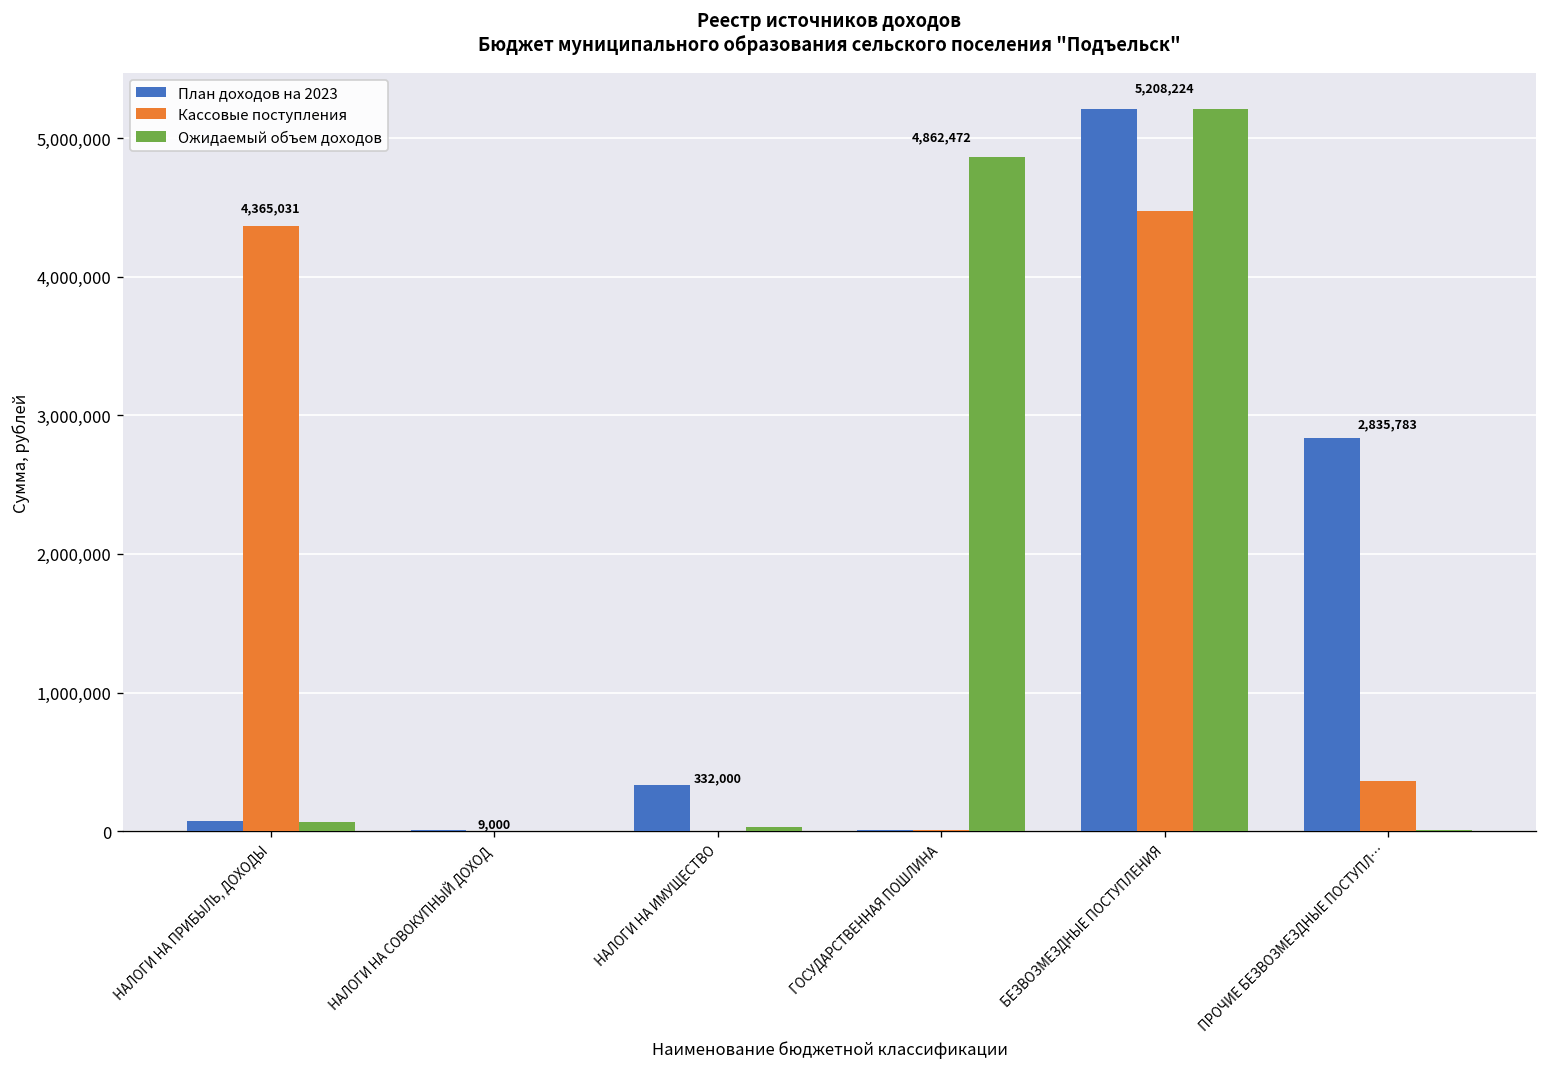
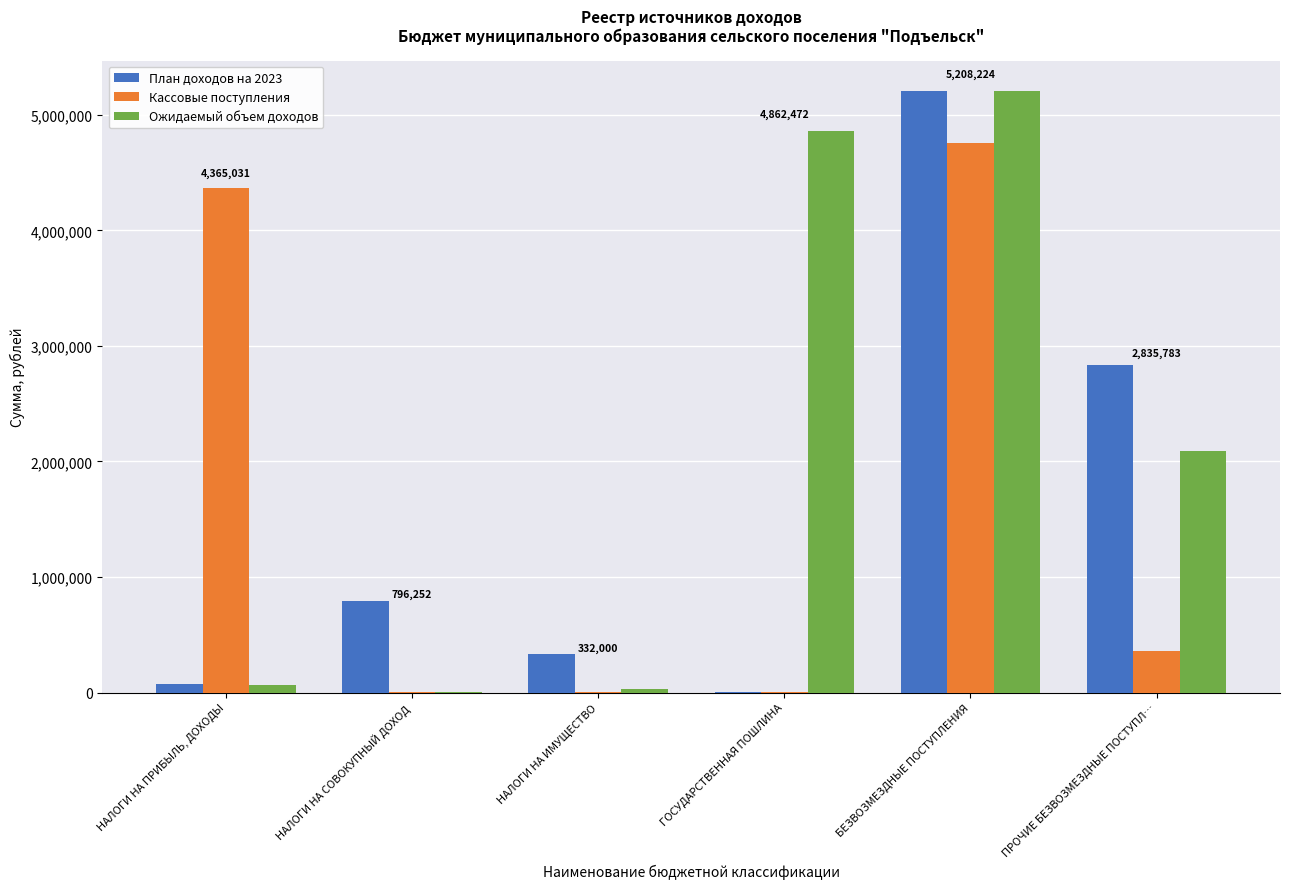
  {
    "План доходов на 2023": {
-     "НАЛОГИ НА СОВОКУПНЫЙ ДОХОД": "9,000",
+     "НАЛОГИ НА СОВОКУПНЫЙ ДОХОД": "796,252",
      "БЕЗВОЗМЕЗДНЫЕ ПОСТУПЛЕНИЯ": "5,208,224",
      "ПРОЧИЕ БЕЗВОЗМЕЗДНЫЕ ПОСТУПЛ…": "2,835,783"
    },
    "Кассовые поступления": {
-     "БЕЗВОЗМЕЗДНЫЕ ПОСТУПЛЕНИЯ": "4,470,000",
+     "БЕЗВОЗМЕЗДНЫЕ ПОСТУПЛЕНИЯ": "4,760,000",
      "ПРОЧИЕ БЕЗВОЗМЕЗДНЫЕ ПОСТУПЛ…": "360,000"
    },
    "Ожидаемый объем доходов": {
      "НАЛОГИ НА ПРИБЫЛЬ, ДОХОДЫ": "70,000",
      "НАЛОГИ НА ИМУЩЕСТВО": "30,000",
-     "ПРОЧИЕ БЕЗВОЗМЕЗДНЫЕ ПОСТУПЛ…": "10,000"
+     "ПРОЧИЕ БЕЗВОЗМЕЗДНЫЕ ПОСТУПЛ…": "2,090,000"
    }
  }
